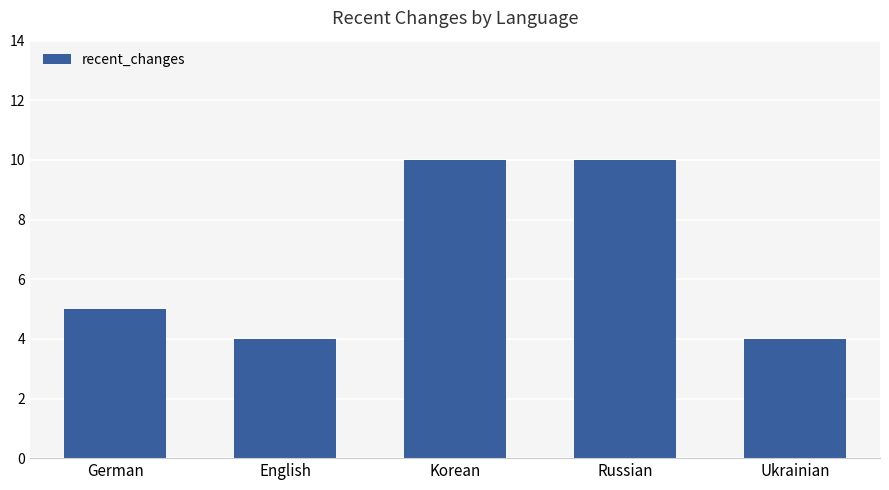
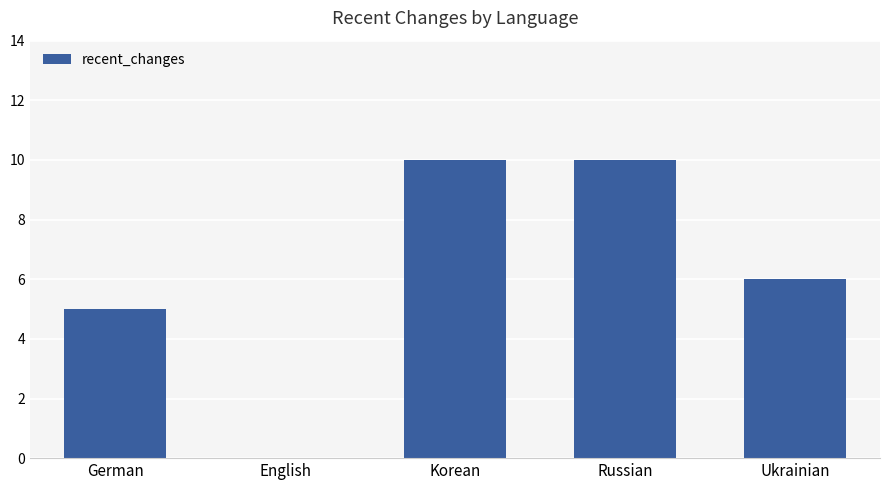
  {
    "German": 5,
-   "English": 4,
+   "English": 0,
    "Korean": 10,
    "Russian": 10,
-   "Ukrainian": 4
+   "Ukrainian": 6
  }
